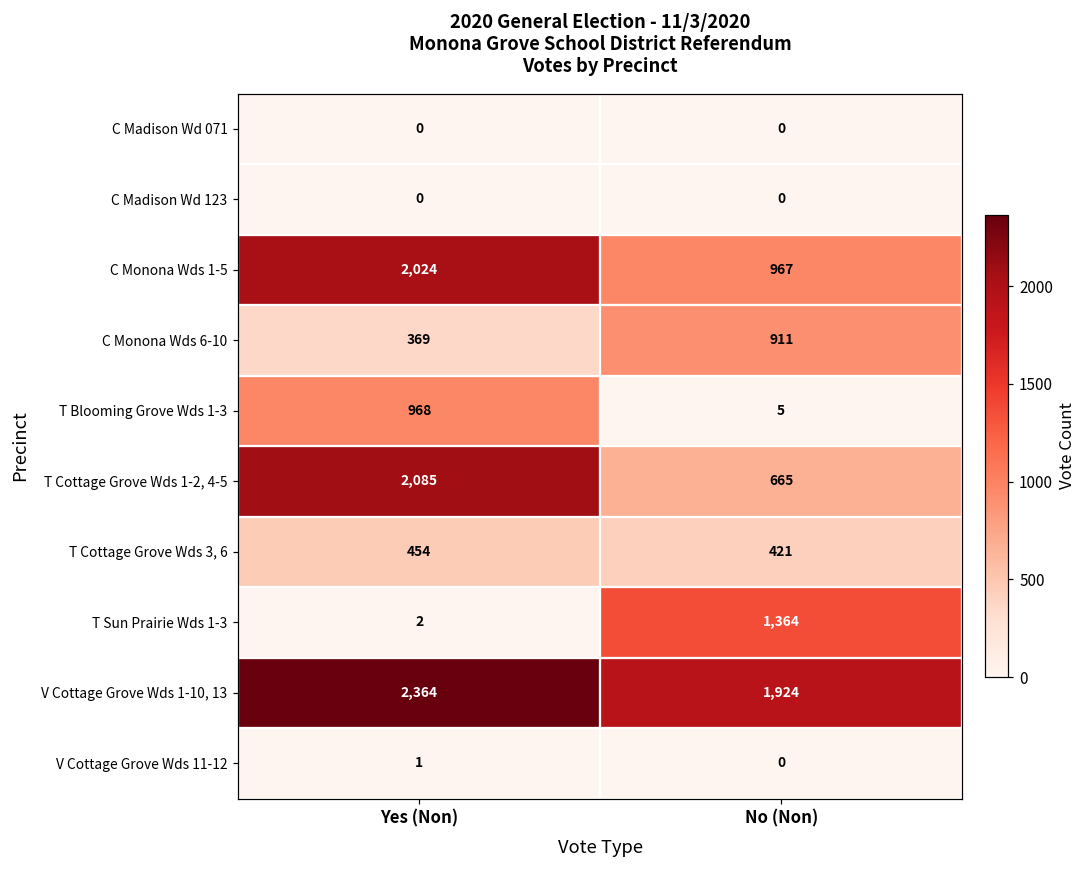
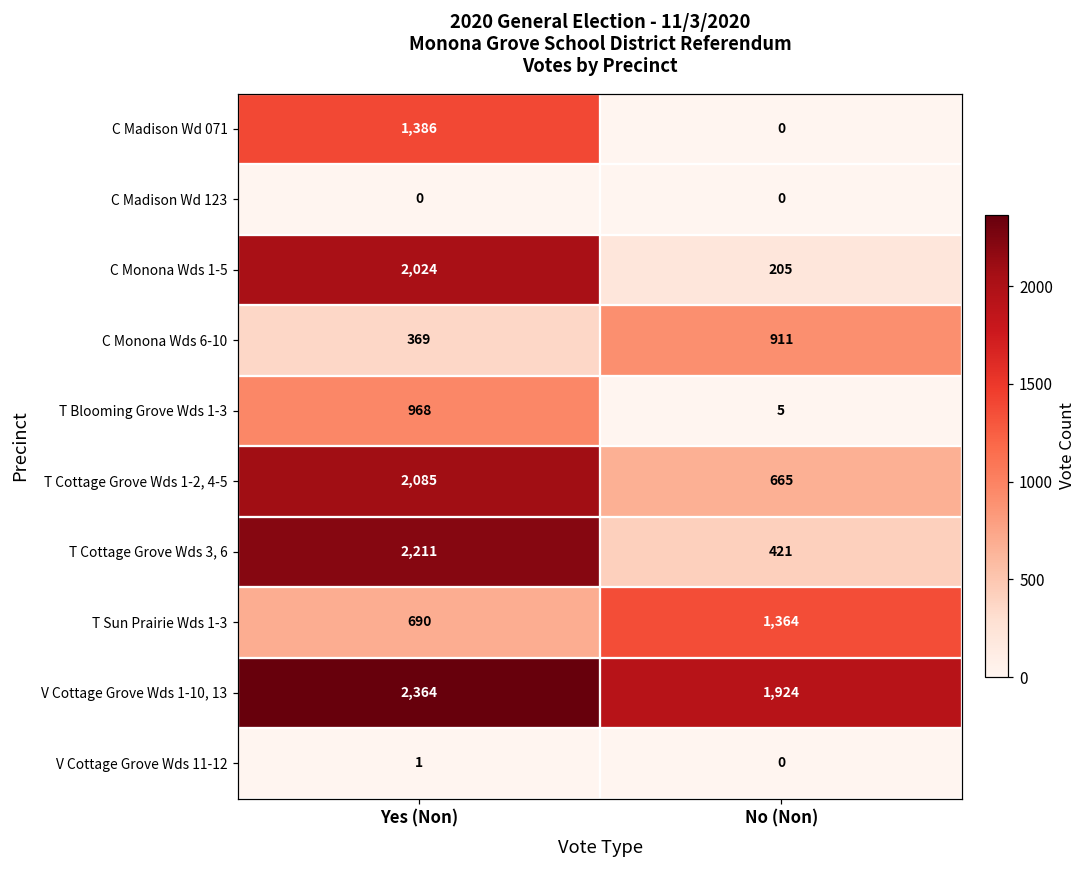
  {
    "C Madison Wd 071": {
-     "Yes (Non)": "0",
+     "Yes (Non)": "1,386",
      "No (Non)": "0"
    },
    "C Madison Wd 123": {
      "Yes (Non)": "0",
      "No (Non)": "0"
    },
    "C Monona Wds 1-5": {
      "Yes (Non)": "2,024",
-     "No (Non)": "967"
+     "No (Non)": "205"
    },
    "C Monona Wds 6-10": {
      "Yes (Non)": "369",
      "No (Non)": "911"
    },
    "T Blooming Grove Wds 1-3": {
      "Yes (Non)": "968",
      "No (Non)": "5"
    },
    "T Cottage Grove Wds 1-2, 4-5": {
      "Yes (Non)": "2,085",
      "No (Non)": "665"
    },
    "T Cottage Grove Wds 3, 6": {
-     "Yes (Non)": "454",
+     "Yes (Non)": "2,211",
      "No (Non)": "421"
    },
    "T Sun Prairie Wds 1-3": {
-     "Yes (Non)": "2",
+     "Yes (Non)": "690",
      "No (Non)": "1,364"
    },
    "V Cottage Grove Wds 1-10, 13": {
      "Yes (Non)": "2,364",
      "No (Non)": "1,924"
    },
    "V Cottage Grove Wds 11-12": {
      "Yes (Non)": "1",
      "No (Non)": "0"
    }
  }
